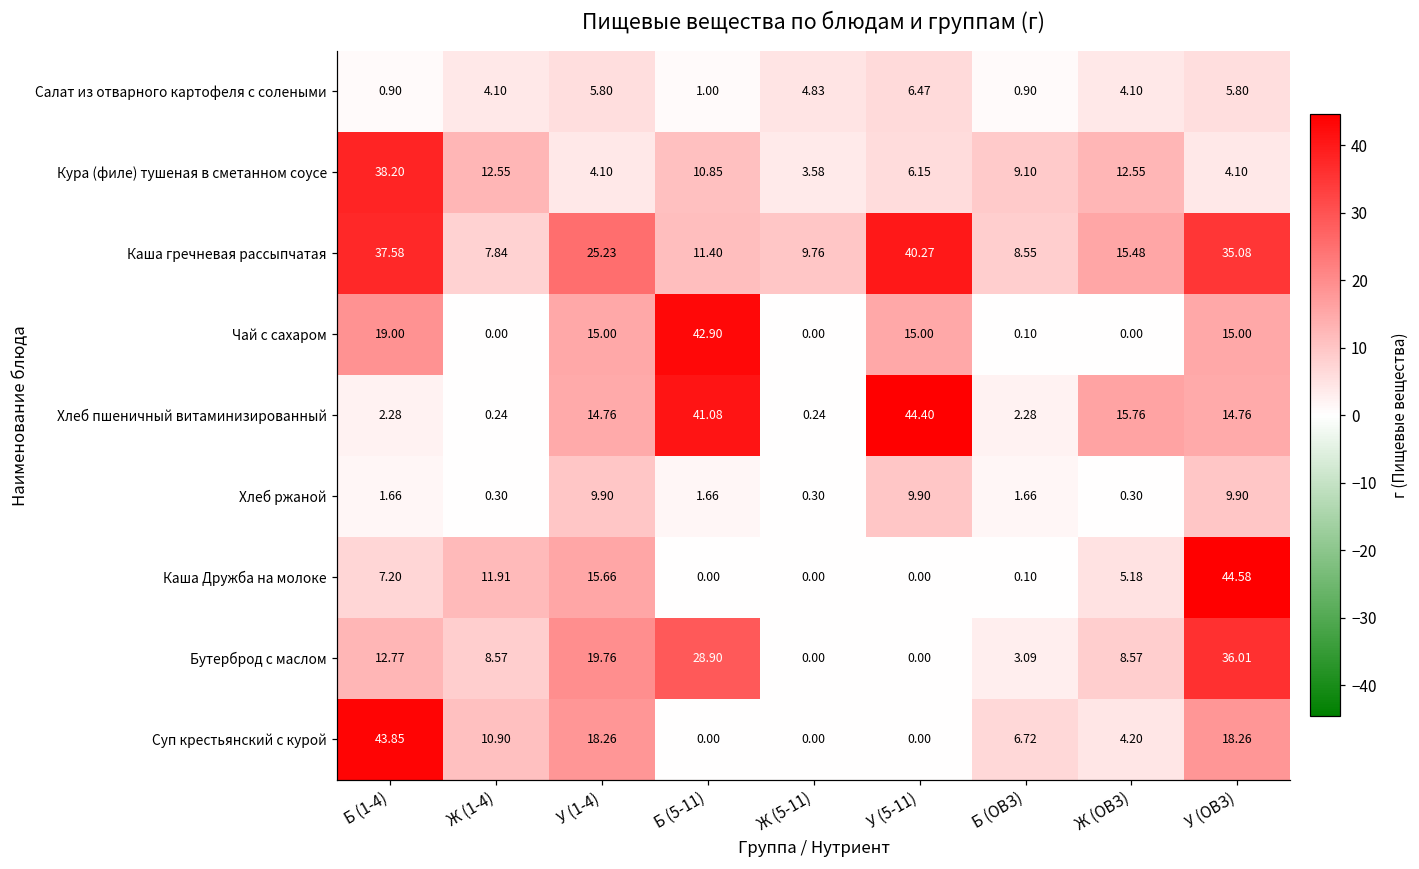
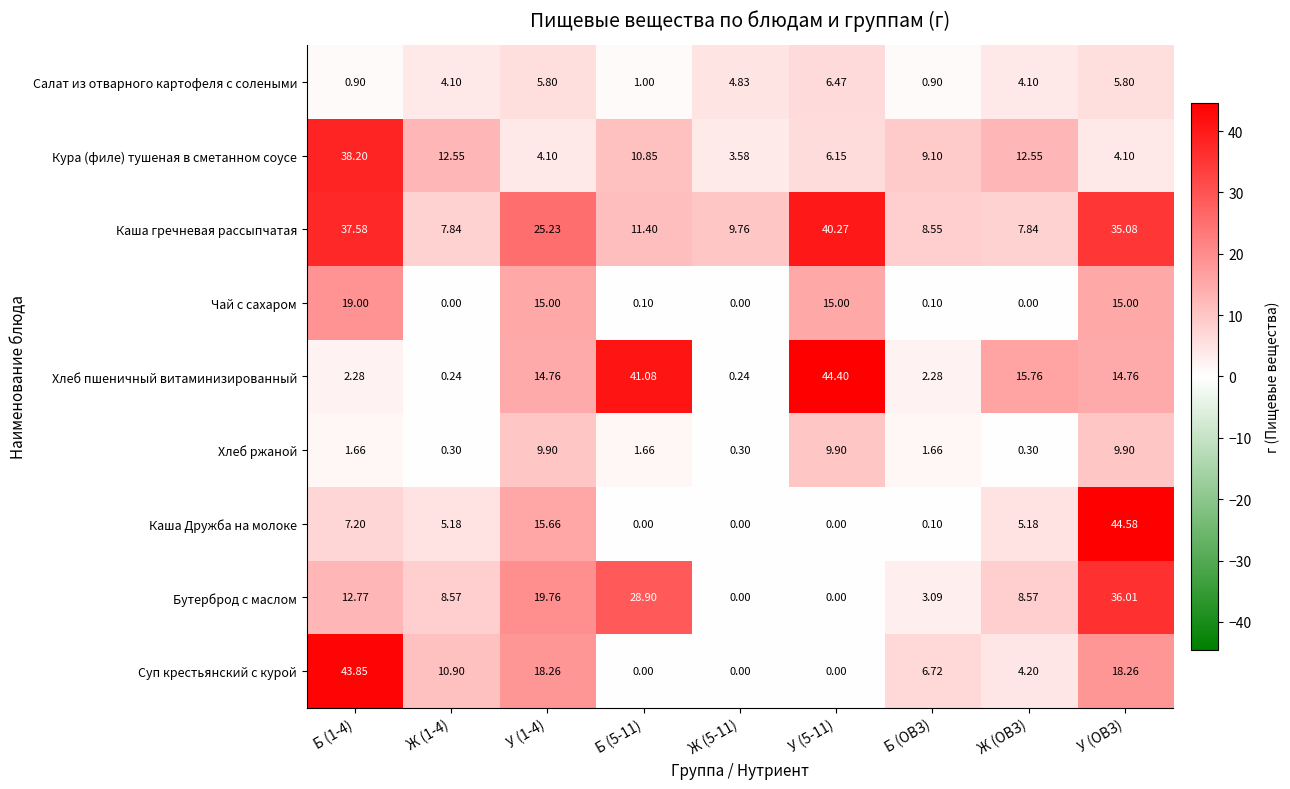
  {
    "Салат из отварного картофеля с солеными": {
      "Б (1-4)": 0.90,
      "Ж (1-4)": 4.10,
      "У (1-4)": 5.80,
      "Б (5-11)": 1.00,
      "Ж (5-11)": 4.83,
      "У (5-11)": 6.47,
      "Б (ОВЗ)": 0.90,
      "Ж (ОВЗ)": 4.10,
      "У (ОВЗ)": 5.80
    },
    "Кура (филе) тушеная в сметанном соусе": {
      "Б (1-4)": 38.20,
      "Ж (1-4)": 12.55,
      "У (1-4)": 4.10,
      "Б (5-11)": 10.85,
      "Ж (5-11)": 3.58,
      "У (5-11)": 6.15,
      "Б (ОВЗ)": 9.10,
      "Ж (ОВЗ)": 12.55,
      "У (ОВЗ)": 4.10
    },
    "Каша гречневая рассыпчатая": {
      "Б (1-4)": 37.58,
      "Ж (1-4)": 7.84,
      "У (1-4)": 25.23,
      "Б (5-11)": 11.40,
      "Ж (5-11)": 9.76,
      "У (5-11)": 40.27,
      "Б (ОВЗ)": 8.55,
-     "Ж (ОВЗ)": 15.48,
+     "Ж (ОВЗ)": 7.84,
      "У (ОВЗ)": 35.08
    },
    "Чай с сахаром": {
      "Б (1-4)": 19.00,
      "Ж (1-4)": 0.00,
      "У (1-4)": 15.00,
-     "Б (5-11)": 42.90,
+     "Б (5-11)": 0.10,
      "Ж (5-11)": 0.00,
      "У (5-11)": 15.00,
      "Б (ОВЗ)": 0.10,
      "Ж (ОВЗ)": 0.00,
      "У (ОВЗ)": 15.00
    },
    "Хлеб пшеничный витаминизированный": {
      "Б (1-4)": 2.28,
      "Ж (1-4)": 0.24,
      "У (1-4)": 14.76,
      "Б (5-11)": 41.08,
      "Ж (5-11)": 0.24,
      "У (5-11)": 44.40,
      "Б (ОВЗ)": 2.28,
      "Ж (ОВЗ)": 15.76,
      "У (ОВЗ)": 14.76
    },
    "Хлеб ржаной": {
      "Б (1-4)": 1.66,
      "Ж (1-4)": 0.30,
      "У (1-4)": 9.90,
      "Б (5-11)": 1.66,
      "Ж (5-11)": 0.30,
      "У (5-11)": 9.90,
      "Б (ОВЗ)": 1.66,
      "Ж (ОВЗ)": 0.30,
      "У (ОВЗ)": 9.90
    },
    "Каша Дружба на молоке": {
      "Б (1-4)": 7.20,
-     "Ж (1-4)": 11.91,
+     "Ж (1-4)": 5.18,
      "У (1-4)": 15.66,
      "Б (5-11)": 0.00,
      "Ж (5-11)": 0.00,
      "У (5-11)": 0.00,
      "Б (ОВЗ)": 0.10,
      "Ж (ОВЗ)": 5.18,
      "У (ОВЗ)": 44.58
    },
    "Бутерброд с маслом": {
      "Б (1-4)": 12.77,
      "Ж (1-4)": 8.57,
      "У (1-4)": 19.76,
      "Б (5-11)": 28.90,
      "Ж (5-11)": 0.00,
      "У (5-11)": 0.00,
      "Б (ОВЗ)": 3.09,
      "Ж (ОВЗ)": 8.57,
      "У (ОВЗ)": 36.01
    },
    "Суп крестьянский с курой": {
      "Б (1-4)": 43.85,
      "Ж (1-4)": 10.90,
      "У (1-4)": 18.26,
      "Б (5-11)": 0.00,
      "Ж (5-11)": 0.00,
      "У (5-11)": 0.00,
      "Б (ОВЗ)": 6.72,
      "Ж (ОВЗ)": 4.20,
      "У (ОВЗ)": 18.26
    }
  }
